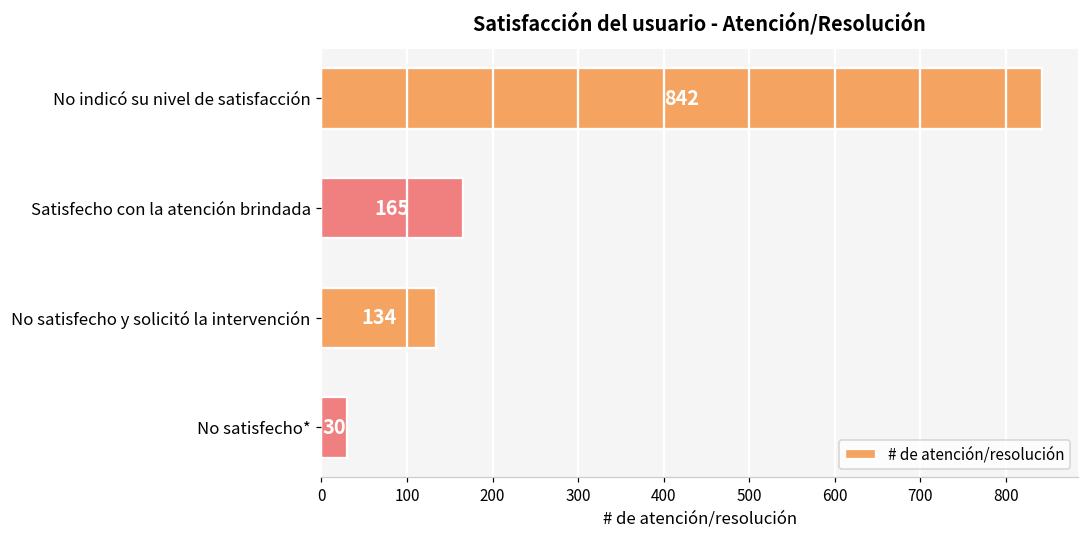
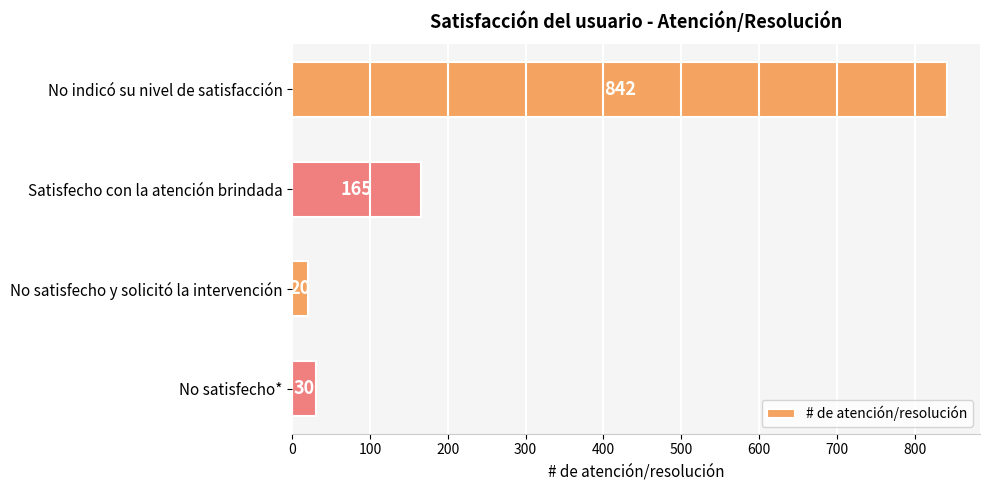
  {
    "No indicó su nivel de satisfacción": 842,
    "Satisfecho con la atención brindada": 165,
-   "No satisfecho y solicitó la intervención": 134,
+   "No satisfecho y solicitó la intervención": 20,
    "No satisfecho*": 30
  }
